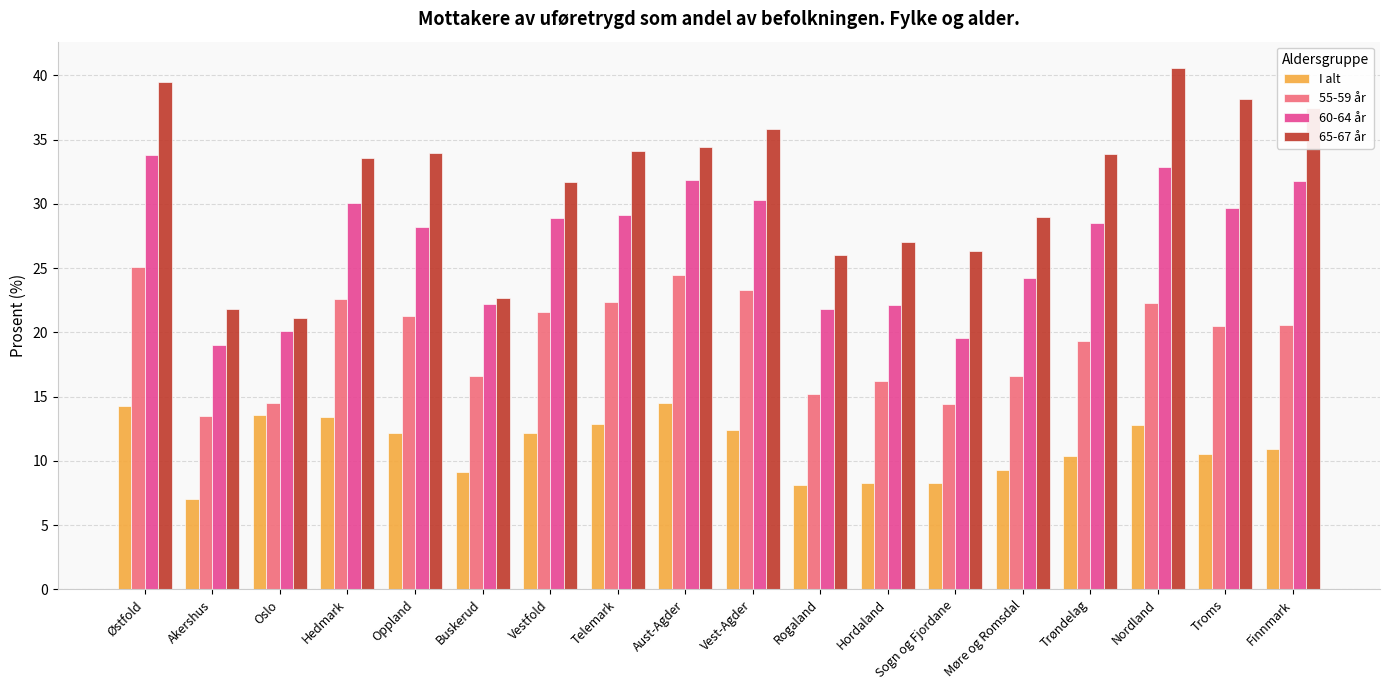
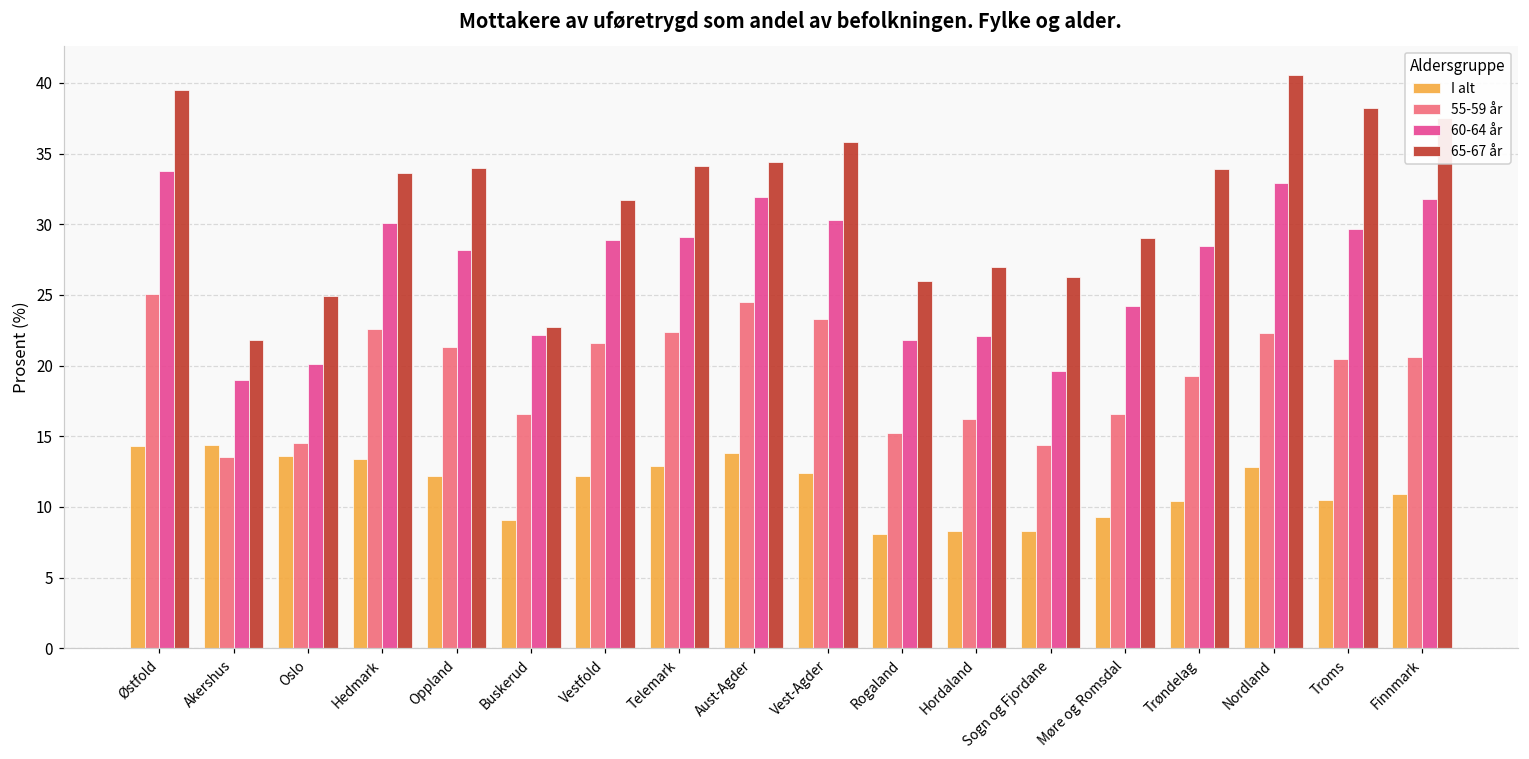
  {
    "I alt": {
      "Østfold": 14.3,
-     "Akershus": 7.0,
+     "Akershus": 14.4,
      "Oslo": 13.6,
      "Hedmark": 13.4,
      "Oppland": 12.2,
      "Buskerud": 9.1,
      "Vestfold": 12.2,
      "Telemark": 12.9,
-     "Aust-Agder": 14.5,
+     "Aust-Agder": 13.8,
      "Vest-Agder": 12.4,
      "Rogaland": 8.1,
      "Hordaland": 8.3,
      "Sogn og Fjordane": 8.3,
      "Møre og Romsdal": 9.3,
      "Trøndelag": 10.4,
      "Nordland": 12.8,
      "Troms": 10.5,
      "Finnmark": 10.9
    },
    "65-67 år": {
      "Østfold": 39.5,
      "Akershus": 21.8,
-     "Oslo": 21.1,
+     "Oslo": 24.9,
      "Hedmark": 33.6,
      "Oppland": 34.0,
      "Buskerud": 22.7,
      "Vestfold": 31.7,
      "Telemark": 34.1,
      "Aust-Agder": 34.4,
      "Vest-Agder": 35.8,
      "Rogaland": 26.0,
      "Hordaland": 27.0,
      "Sogn og Fjordane": 26.3,
      "Møre og Romsdal": 29.0,
      "Trøndelag": 33.9,
      "Nordland": 40.6,
      "Troms": 38.2
    }
  }
